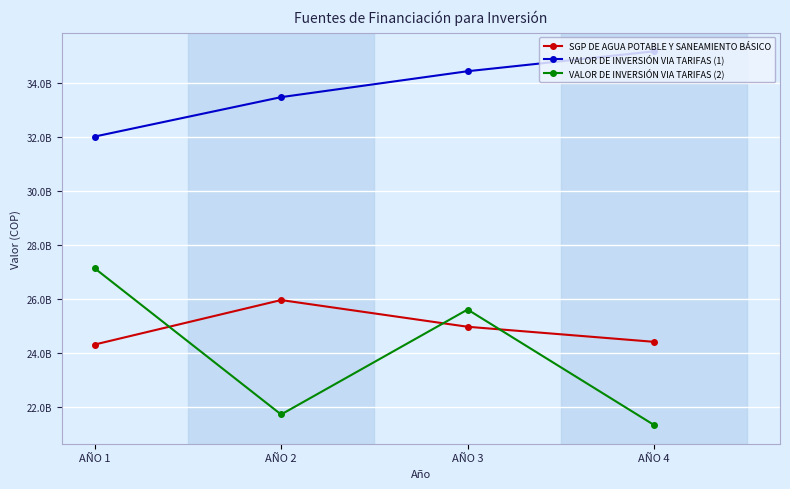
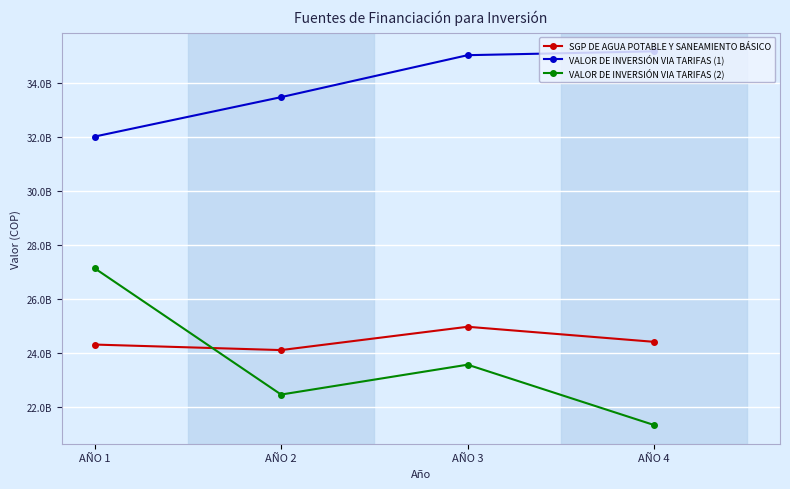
  {
    "SGP DE AGUA POTABLE Y SANEAMIENTO BÁSICO": {
      "AÑO 1": 24300000000,
-     "AÑO 2": 26000000000,
+     "AÑO 2": 24100000000,
      "AÑO 3": 25000000000,
      "AÑO 4": 24400000000
    },
    "VALOR DE INVERSIÓN VIA TARIFAS (1)": {
      "AÑO 1": 32000000000,
      "AÑO 2": 33500000000,
-     "AÑO 3": 34400000000
+     "AÑO 3": 35000000000
    },
    "VALOR DE INVERSIÓN VIA TARIFAS (2)": {
      "AÑO 1": 27100000000,
-     "AÑO 2": 21700000000,
-     "AÑO 3": 25600000000,
+     "AÑO 2": 22500000000,
+     "AÑO 3": 23600000000,
      "AÑO 4": 21300000000
    }
  }
